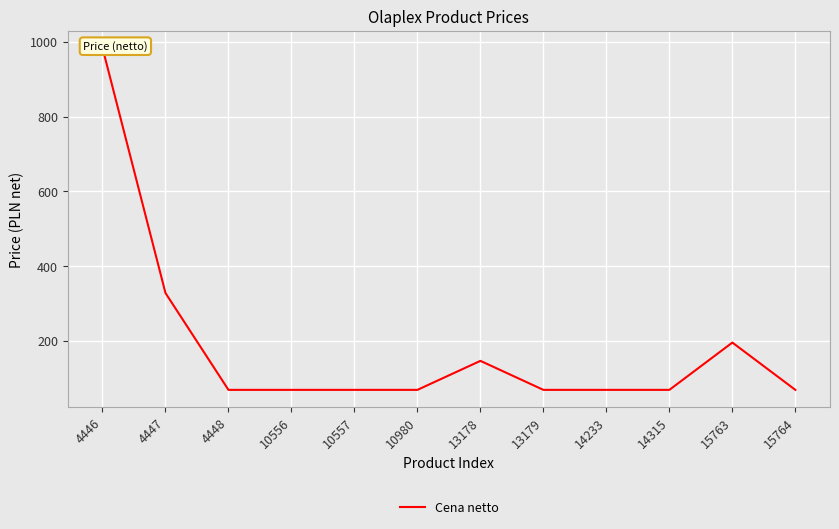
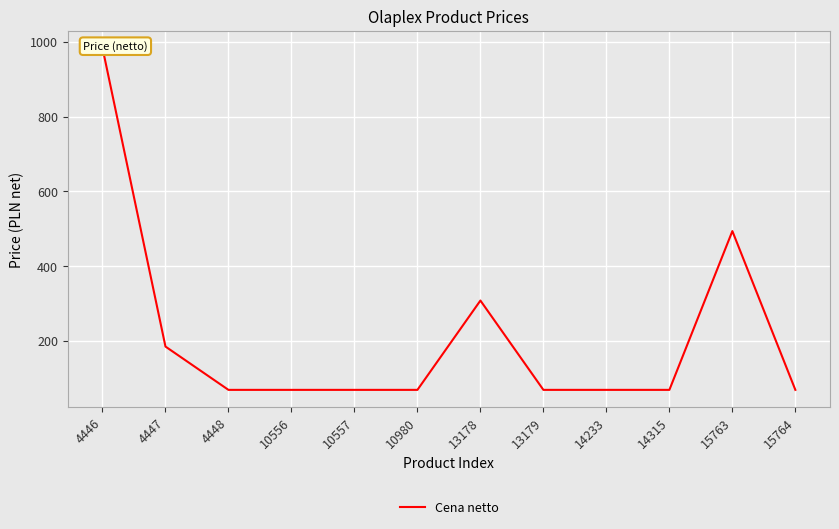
  {
-   "4447": 330,
+   "4447": 180,
    "4448": 70,
    "10556": 70,
    "10557": 70,
    "10980": 70,
-   "13178": 150,
+   "13178": 310,
    "13179": 70,
    "14233": 70,
    "14315": 70,
-   "15763": 200,
+   "15763": 490,
    "15764": 70
  }
